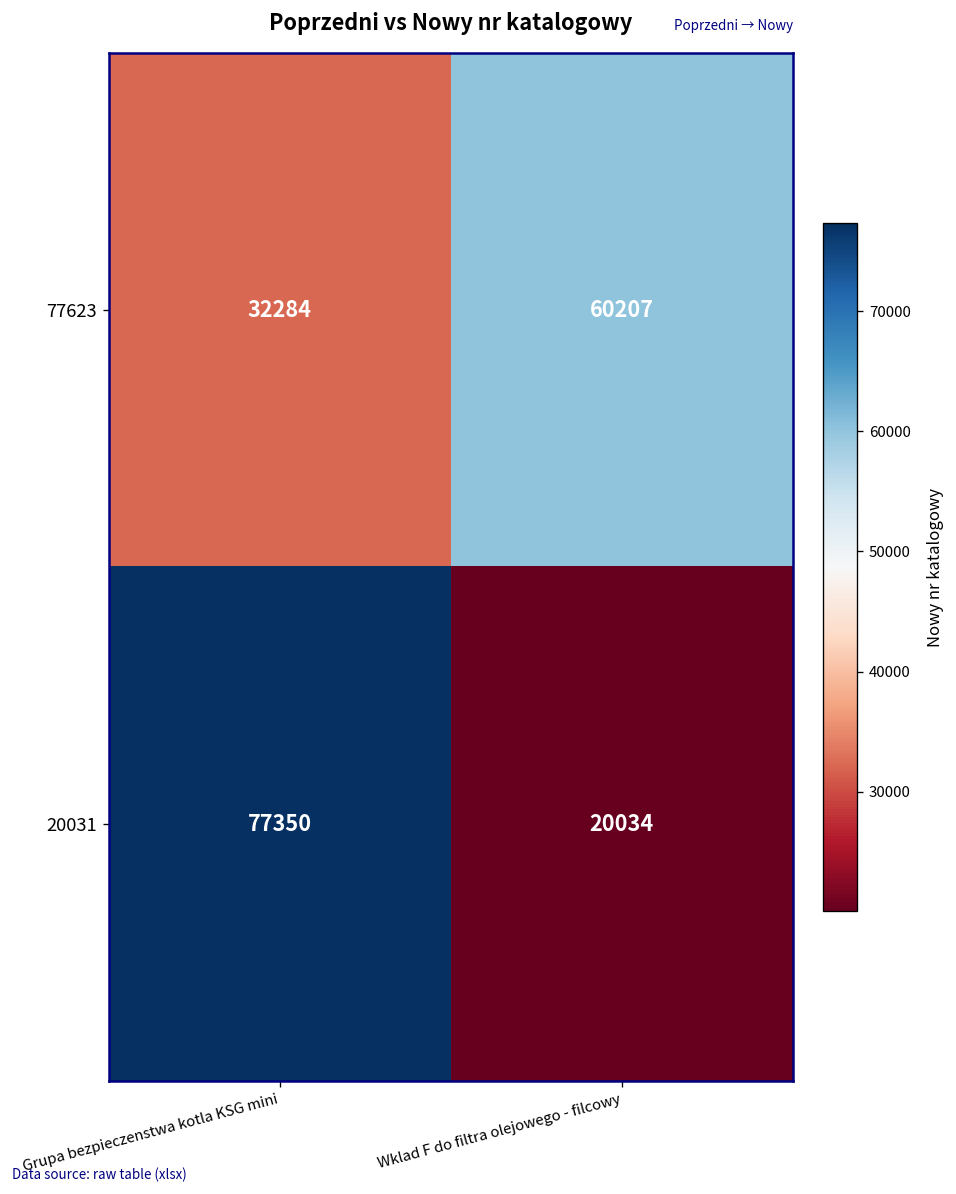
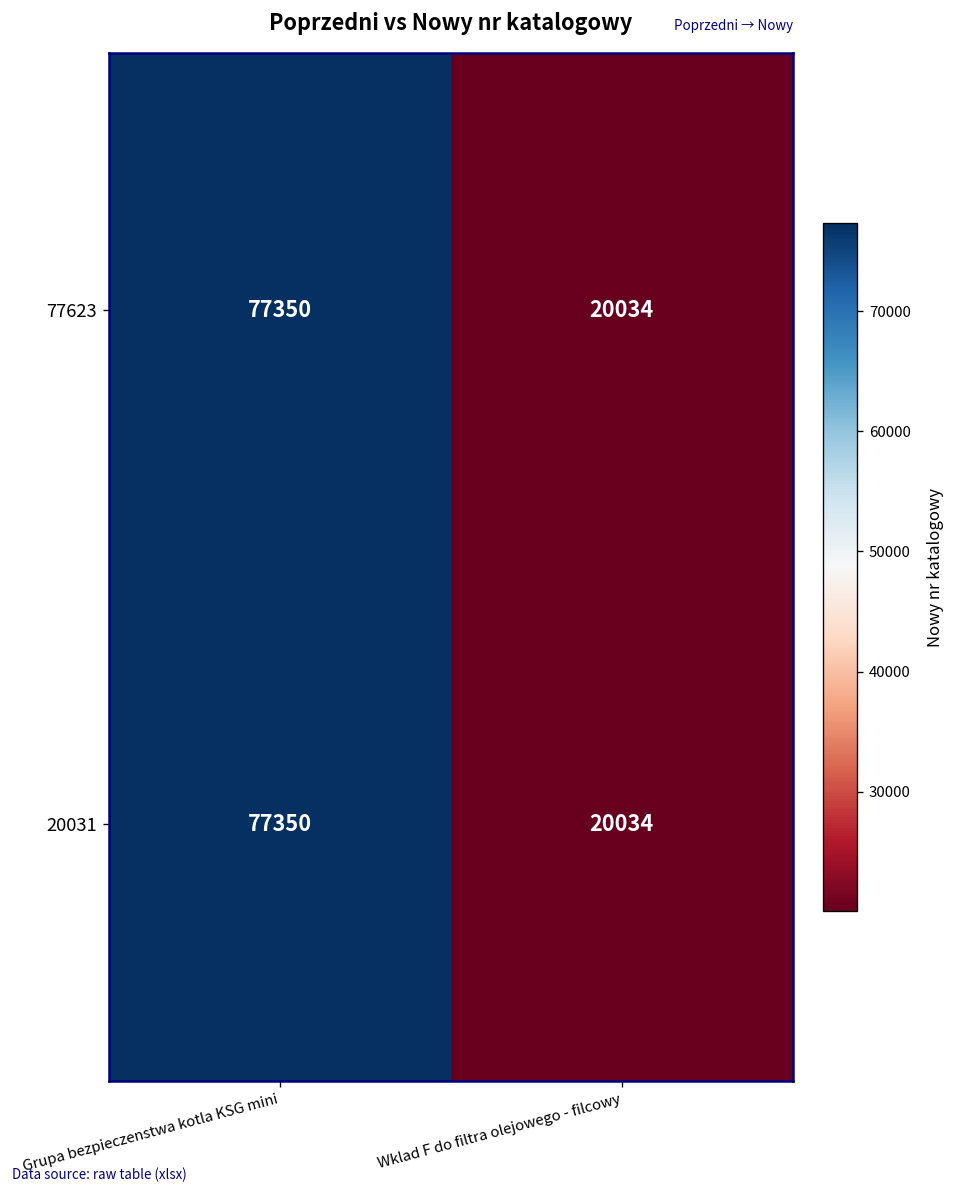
  {
    "77623": {
-     "Grupa bezpieczenstwa kotla KSG mini": 32284,
-     "Wklad F do filtra olejowego - filcowy": 60207
+     "Grupa bezpieczenstwa kotla KSG mini": 77350,
+     "Wklad F do filtra olejowego - filcowy": 20034
    },
    "20031": {
      "Grupa bezpieczenstwa kotla KSG mini": 77350,
      "Wklad F do filtra olejowego - filcowy": 20034
    }
  }
